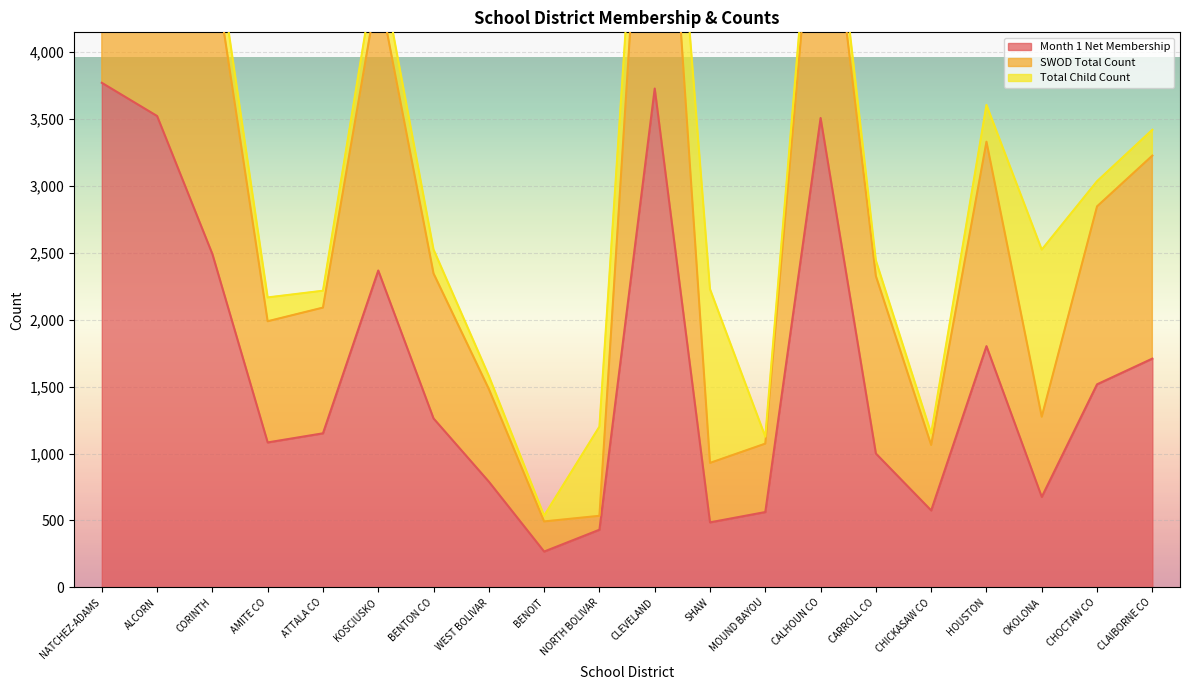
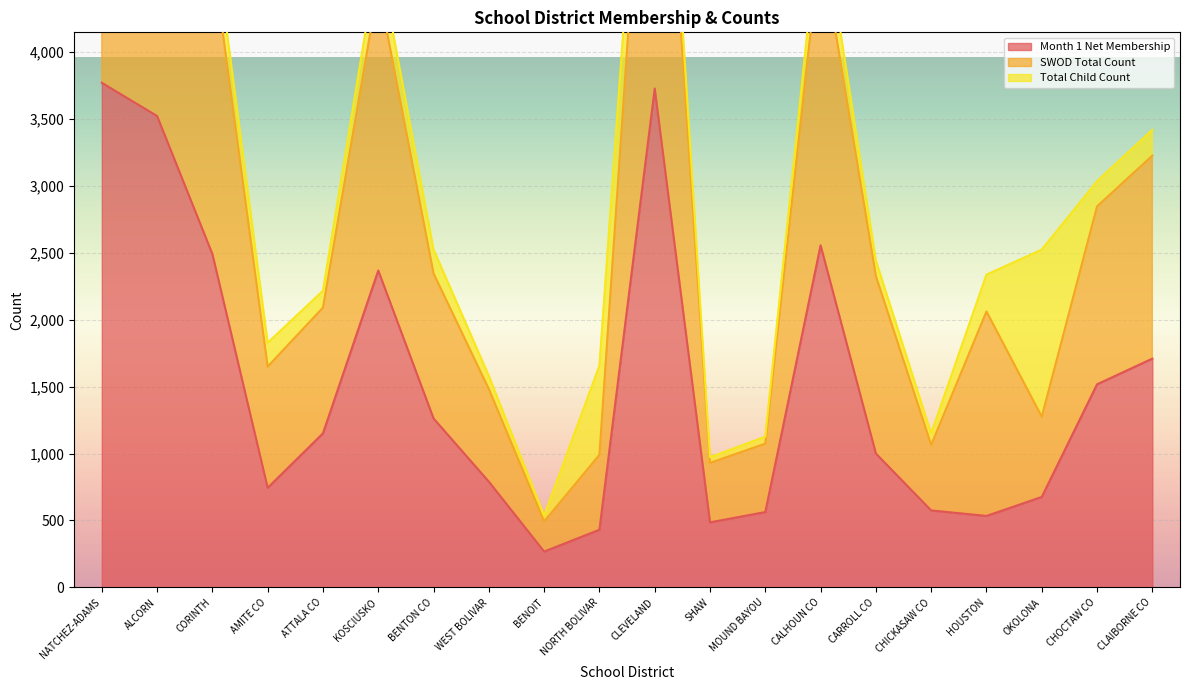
  {
    "Month 1 Net Membership": {
      "NATCHEZ-ADAMS": "3,770",
      "ALCORN": "3,520",
      "CORINTH": "2,490",
-     "AMITE CO": "1,080",
+     "AMITE CO": "740",
      "ATTALA CO": "1,150",
      "KOSCIUSKO": "2,370",
      "BENTON CO": "1,260",
      "WEST BOLIVAR": "790",
      "BENOIT": "270",
      "NORTH BOLIVAR": "430",
      "CLEVELAND": "3,730",
      "SHAW": "490",
      "MOUND BAYOU": "560",
-     "CALHOUN CO": "3,510",
+     "CALHOUN CO": "2,560",
      "CARROLL CO": "1,000",
      "CHICKASAW CO": "580",
-     "HOUSTON": "1,800",
+     "HOUSTON": "530",
      "OKOLONA": "680",
      "CHOCTAW CO": "1,520",
      "CLAIBORNE CO": "1,710"
    },
    "SWOD Total Count": {
      "AMITE CO": "910",
      "ATTALA CO": "940",
      "BENTON CO": "1,080",
      "WEST BOLIVAR": "690",
      "BENOIT": "230",
-     "NORTH BOLIVAR": "100",
+     "NORTH BOLIVAR": "560",
      "SHAW": "440",
      "MOUND BAYOU": "510",
      "CARROLL CO": "1,330",
      "CHICKASAW CO": "490",
      "HOUSTON": "1,530",
      "OKOLONA": "600",
      "CHOCTAW CO": "1,330",
      "CLAIBORNE CO": "1,520"
    },
    "Total Child Count": {
      "AMITE CO": "180",
      "ATTALA CO": "130",
      "BENTON CO": "180",
      "WEST BOLIVAR": "100",
      "BENOIT": "40",
      "NORTH BOLIVAR": "670",
-     "SHAW": "1,300",
+     "SHAW": "40",
      "MOUND BAYOU": "50",
      "CARROLL CO": "120",
      "CHICKASAW CO": "90",
      "HOUSTON": "280",
      "OKOLONA": "1,250",
      "CHOCTAW CO": "190",
      "CLAIBORNE CO": "190"
    }
  }
